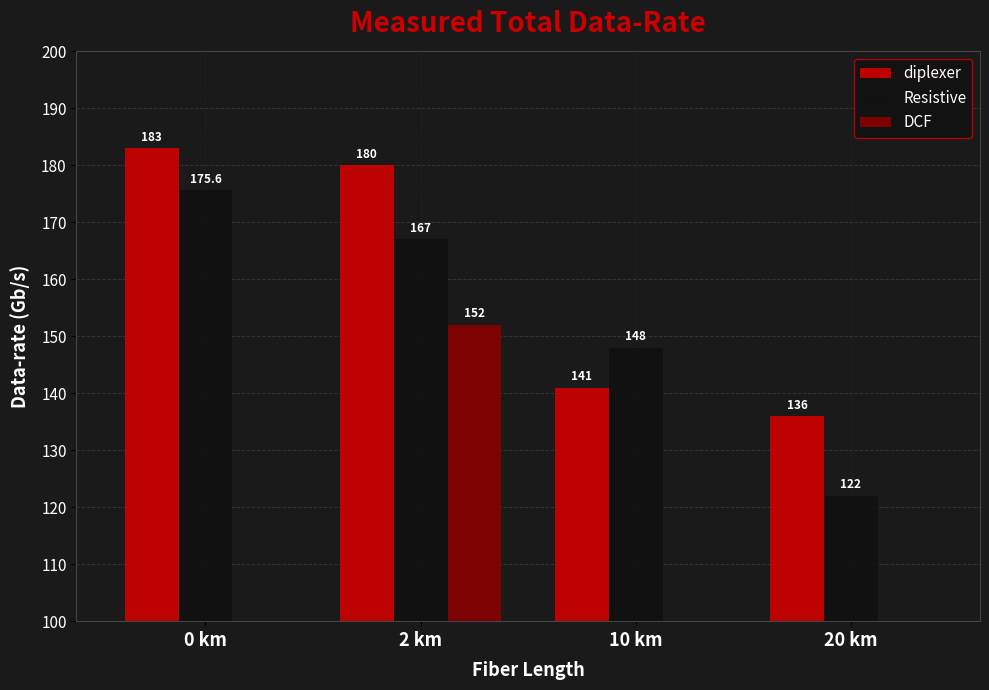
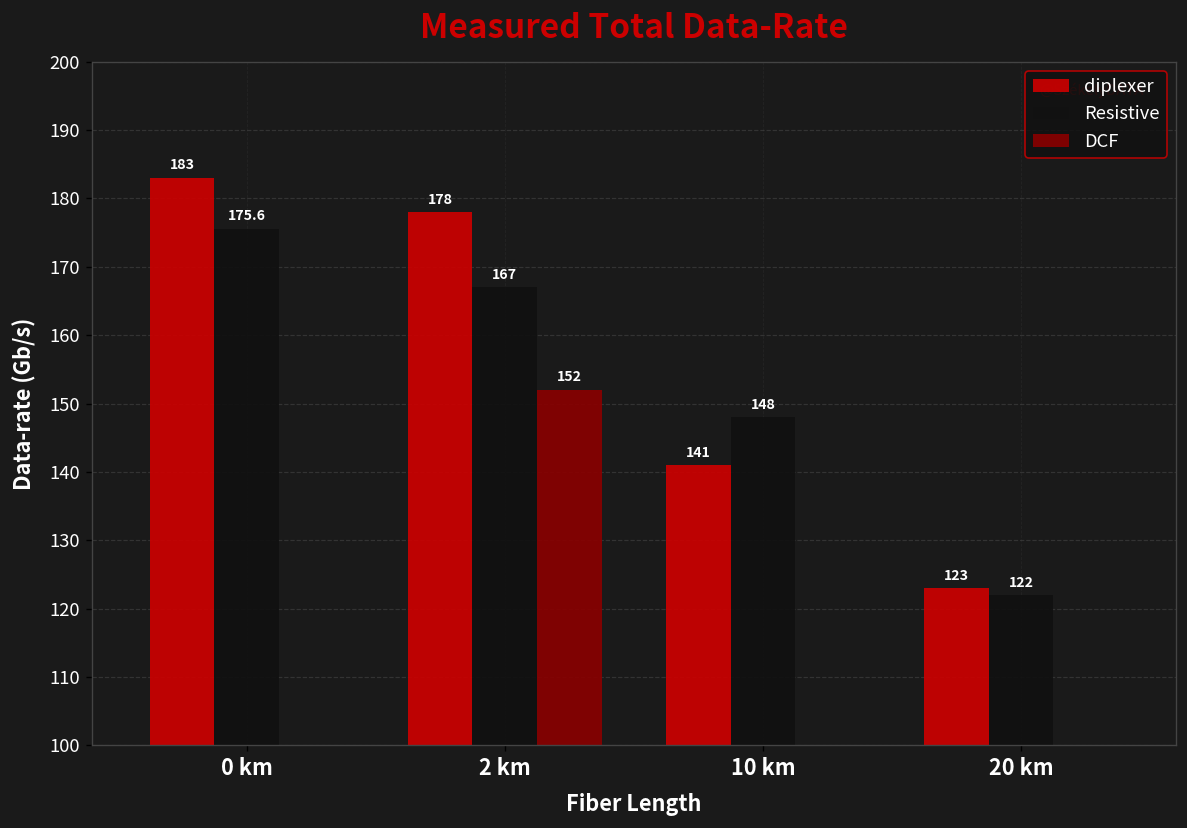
  {
    "diplexer": {
      "0 km": 183,
-     "2 km": 180,
+     "2 km": 178,
      "10 km": 141,
-     "20 km": 136
+     "20 km": 123
    },
    "Resistive": {
      "0 km": 175.6,
      "2 km": 167,
      "10 km": 148,
      "20 km": 122
    }
  }
